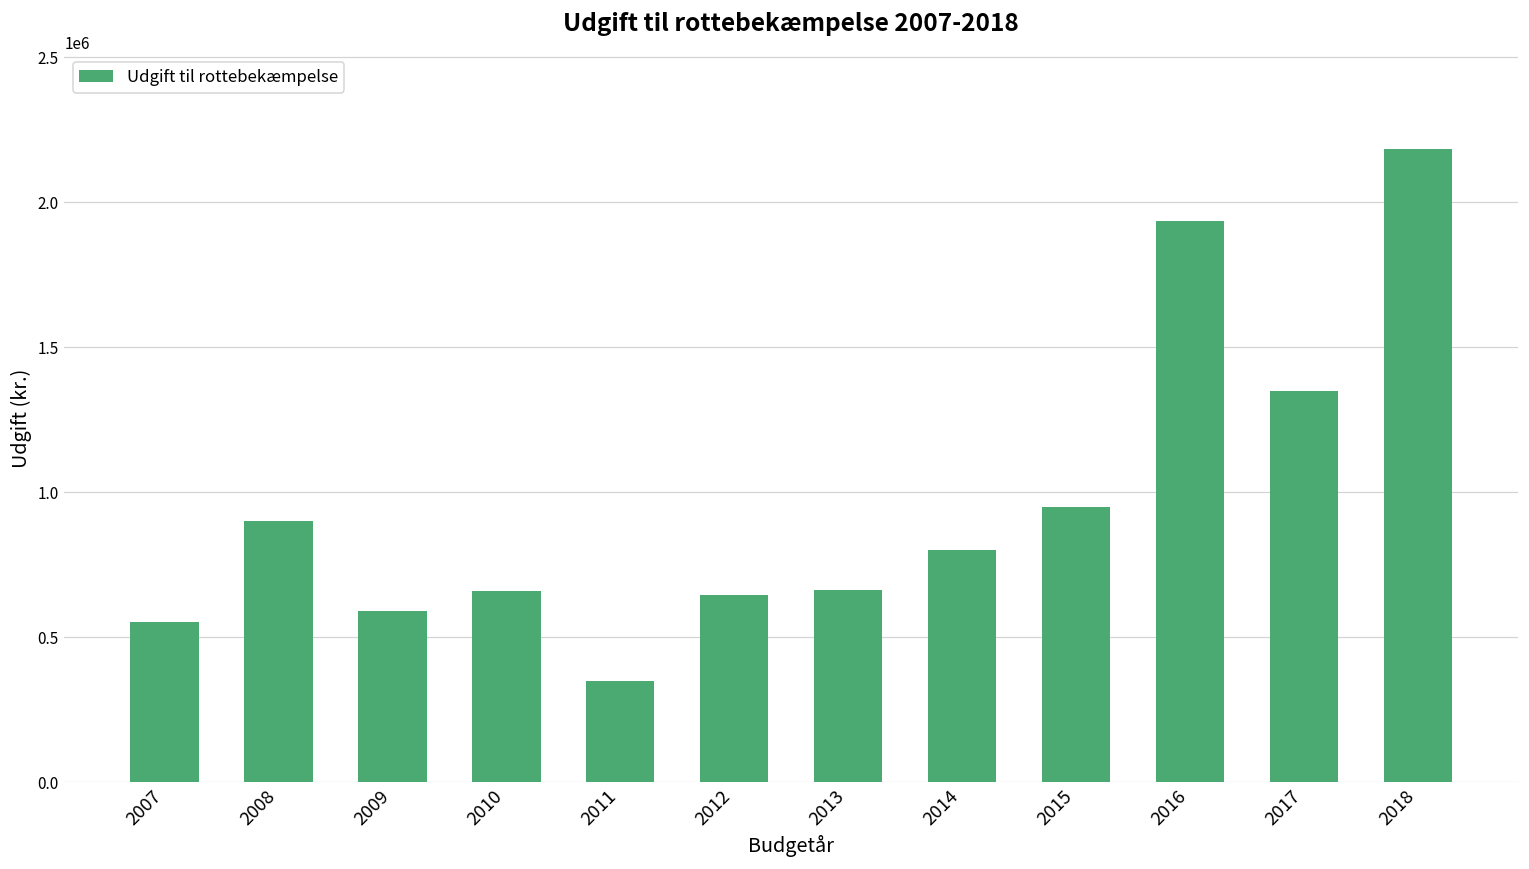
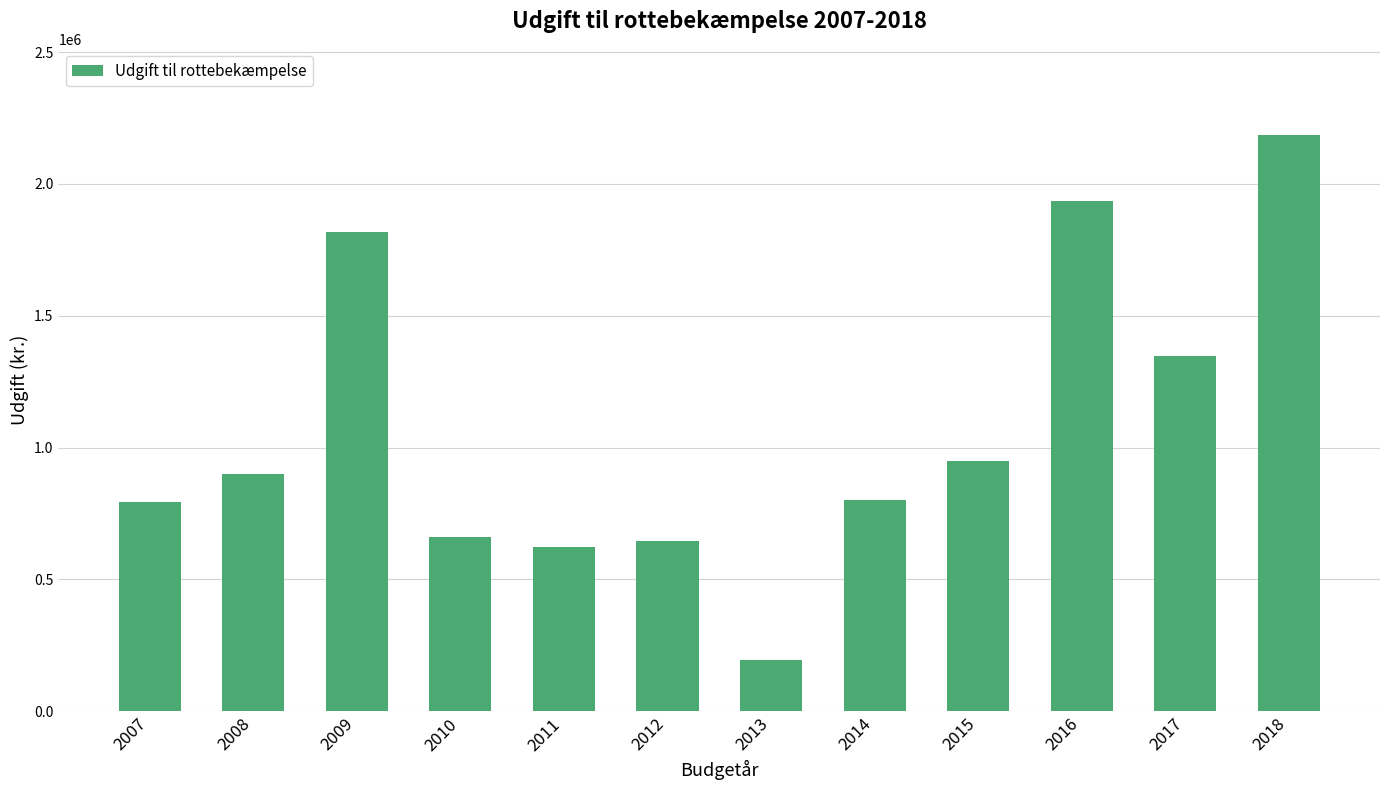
  {
-   "2007": 550000,
+   "2007": 790000,
    "2008": 900000,
-   "2009": 590000,
+   "2009": 1820000,
    "2010": 660000,
-   "2011": 350000,
+   "2011": 620000,
    "2012": 650000,
-   "2013": 660000,
+   "2013": 190000,
    "2014": 800000,
    "2015": 950000,
    "2016": 1940000,
    "2017": 1350000,
    "2018": 2190000
  }
